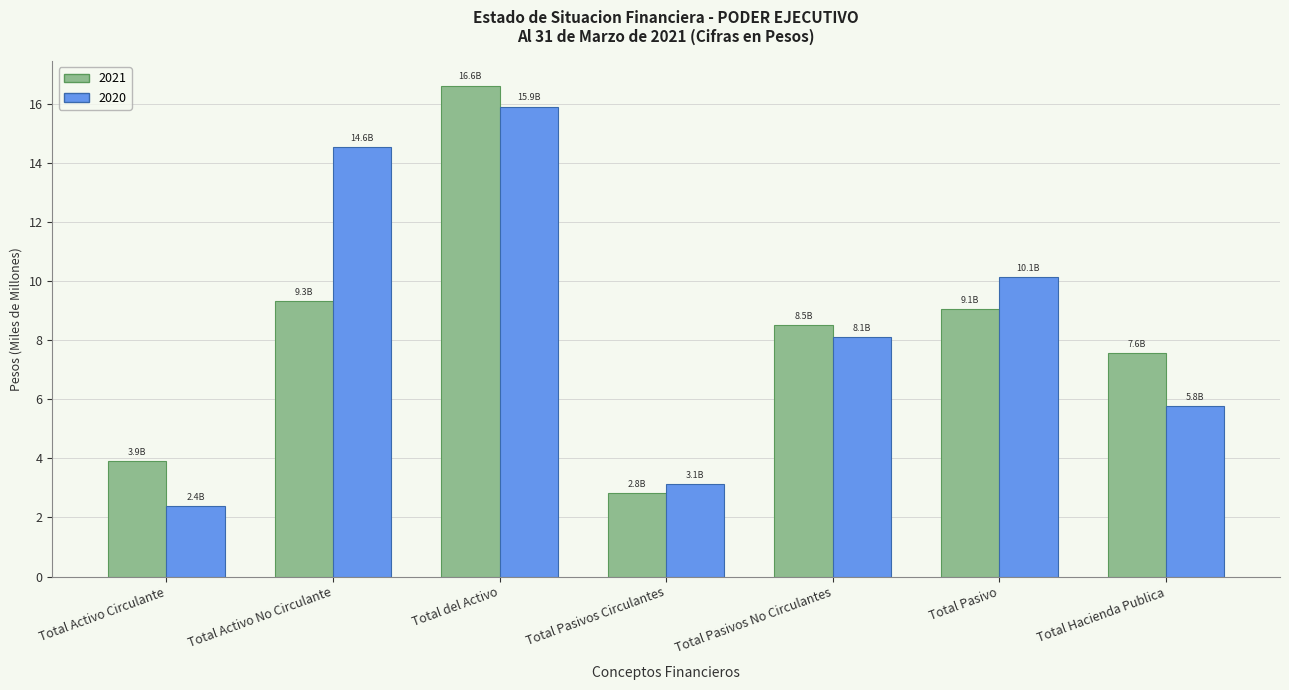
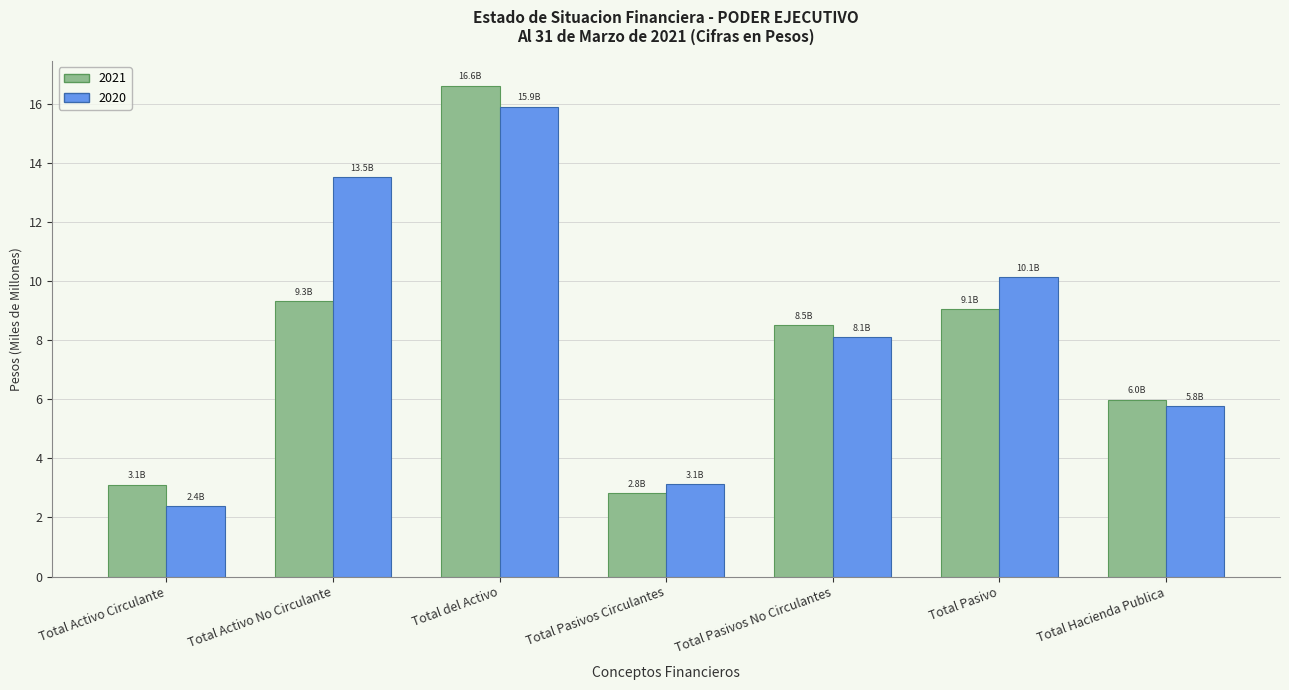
  {
    "2021": {
-     "Total Activo Circulante": "3.9B",
+     "Total Activo Circulante": "3.1B",
      "Total Activo No Circulante": "9.3B",
      "Total del Activo": "16.6B",
      "Total Pasivos Circulantes": "2.8B",
      "Total Pasivos No Circulantes": "8.5B",
      "Total Pasivo": "9.1B",
-     "Total Hacienda Publica": "7.6B"
+     "Total Hacienda Publica": "6.0B"
    },
    "2020": {
      "Total Activo Circulante": "2.4B",
-     "Total Activo No Circulante": "14.6B",
+     "Total Activo No Circulante": "13.5B",
      "Total del Activo": "15.9B",
      "Total Pasivos Circulantes": "3.1B",
      "Total Pasivos No Circulantes": "8.1B",
      "Total Pasivo": "10.1B",
      "Total Hacienda Publica": "5.8B"
    }
  }
